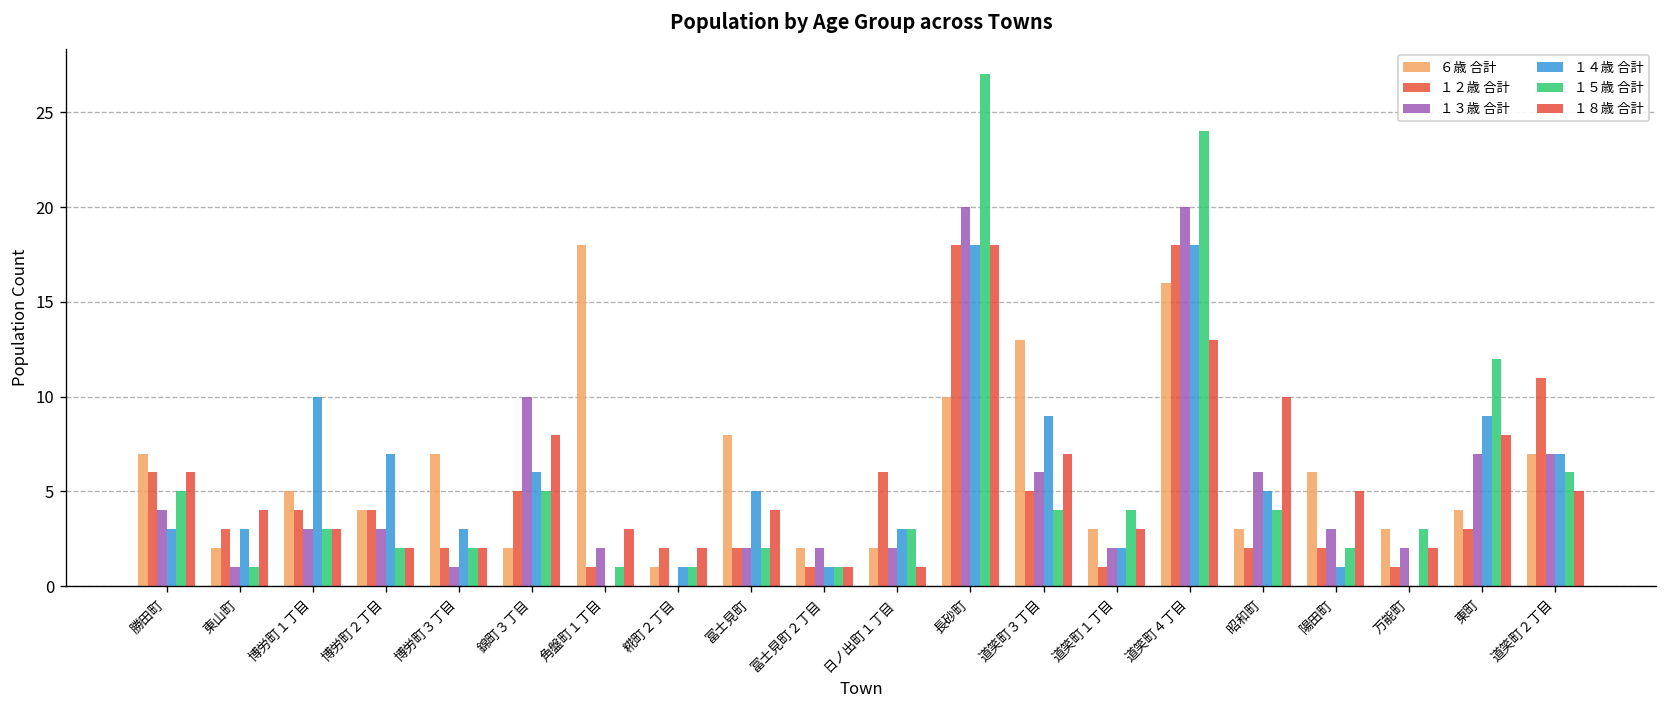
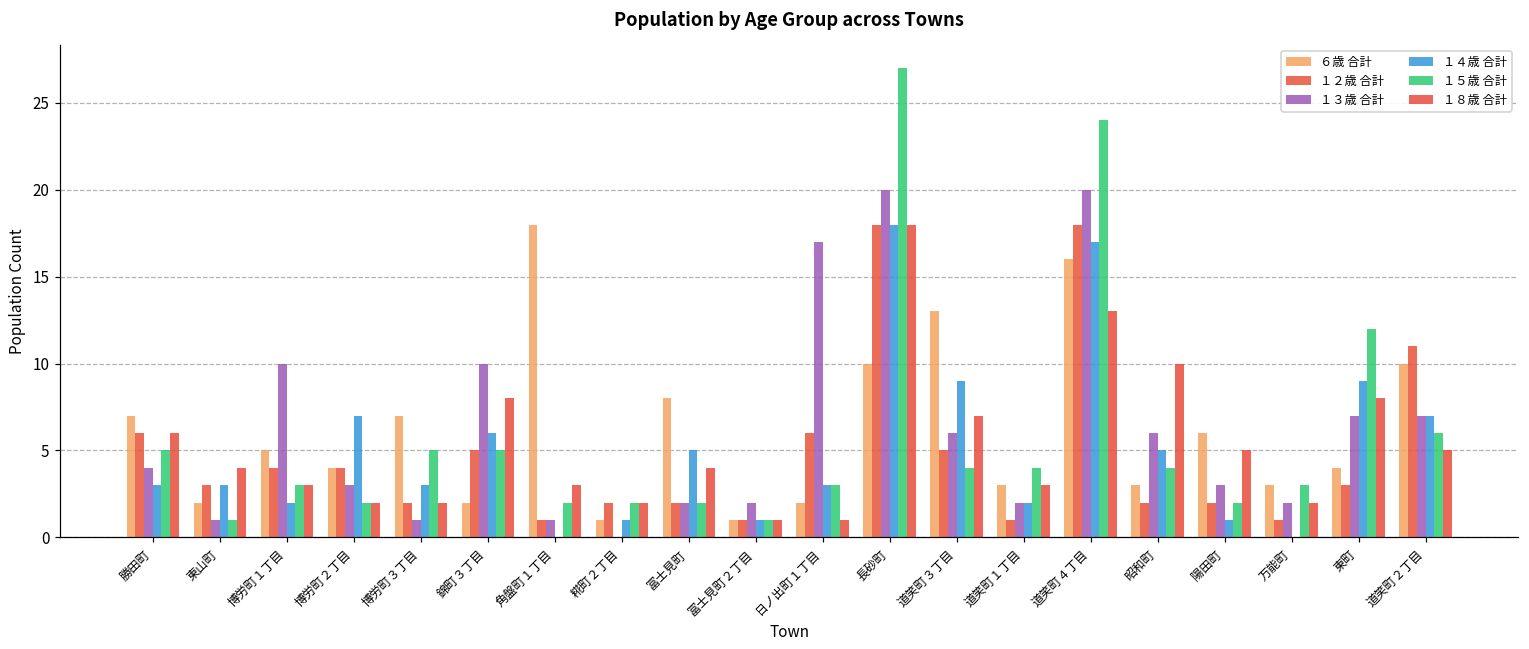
  {
    "６歳 合計": {
      "勝田町": 7,
      "東山町": 2,
      "博労町１丁目": 5,
      "博労町２丁目": 4,
      "博労町３丁目": 7,
      "錦町３丁目": 2,
      "角盤町１丁目": 18,
      "糀町２丁目": 1,
      "冨士見町": 8,
-     "冨士見町２丁目": 2,
+     "冨士見町２丁目": 1,
      "日ノ出町１丁目": 2,
      "長砂町": 10,
      "道笑町３丁目": 13,
      "道笑町１丁目": 3,
      "道笑町４丁目": 16,
      "昭和町": 3,
      "陽田町": 6,
      "万能町": 3,
      "東町": 4,
-     "道笑町２丁目": 7
+     "道笑町２丁目": 10
    },
    "１３歳 合計": {
      "勝田町": 4,
      "東山町": 1,
-     "博労町１丁目": 3,
+     "博労町１丁目": 10,
      "博労町２丁目": 3,
      "博労町３丁目": 1,
      "錦町３丁目": 10,
-     "角盤町１丁目": 2,
+     "角盤町１丁目": 1,
      "糀町２丁目": 0,
      "冨士見町": 2,
      "冨士見町２丁目": 2,
-     "日ノ出町１丁目": 2,
+     "日ノ出町１丁目": 17,
      "長砂町": 20,
      "道笑町３丁目": 6,
      "道笑町１丁目": 2,
      "道笑町４丁目": 20,
      "昭和町": 6,
      "陽田町": 3,
      "万能町": 2,
      "東町": 7,
      "道笑町２丁目": 7
    },
    "１４歳 合計": {
      "勝田町": 3,
      "東山町": 3,
-     "博労町１丁目": 10,
+     "博労町１丁目": 2,
      "博労町２丁目": 7,
      "博労町３丁目": 3,
      "錦町３丁目": 6,
      "角盤町１丁目": 0,
      "糀町２丁目": 1,
      "冨士見町": 5,
      "冨士見町２丁目": 1,
      "日ノ出町１丁目": 3,
      "長砂町": 18,
      "道笑町３丁目": 9,
      "道笑町１丁目": 2,
-     "道笑町４丁目": 18,
+     "道笑町４丁目": 17,
      "昭和町": 5,
      "陽田町": 1,
      "万能町": 0,
      "東町": 9,
      "道笑町２丁目": 7
    },
    "１５歳 合計": {
      "勝田町": 5,
      "東山町": 1,
      "博労町１丁目": 3,
      "博労町２丁目": 2,
-     "博労町３丁目": 2,
+     "博労町３丁目": 5,
      "錦町３丁目": 5,
-     "角盤町１丁目": 1,
-     "糀町２丁目": 1,
+     "角盤町１丁目": 2,
+     "糀町２丁目": 2,
      "冨士見町": 2,
      "冨士見町２丁目": 1,
      "日ノ出町１丁目": 3,
      "長砂町": 27,
      "道笑町３丁目": 4,
      "道笑町１丁目": 4,
      "道笑町４丁目": 24,
      "昭和町": 4,
      "陽田町": 2,
      "万能町": 3,
      "東町": 12,
      "道笑町２丁目": 6
    }
  }
